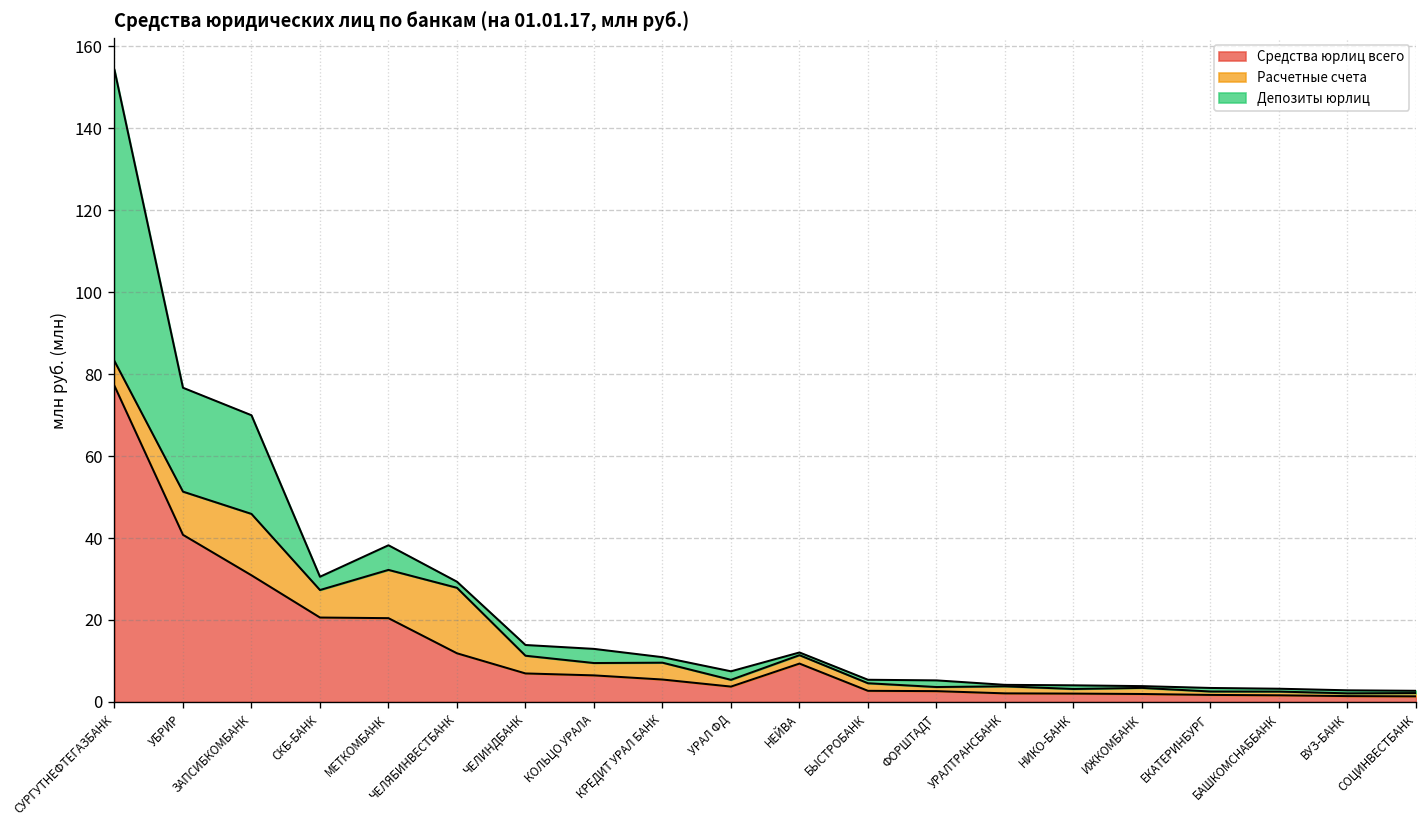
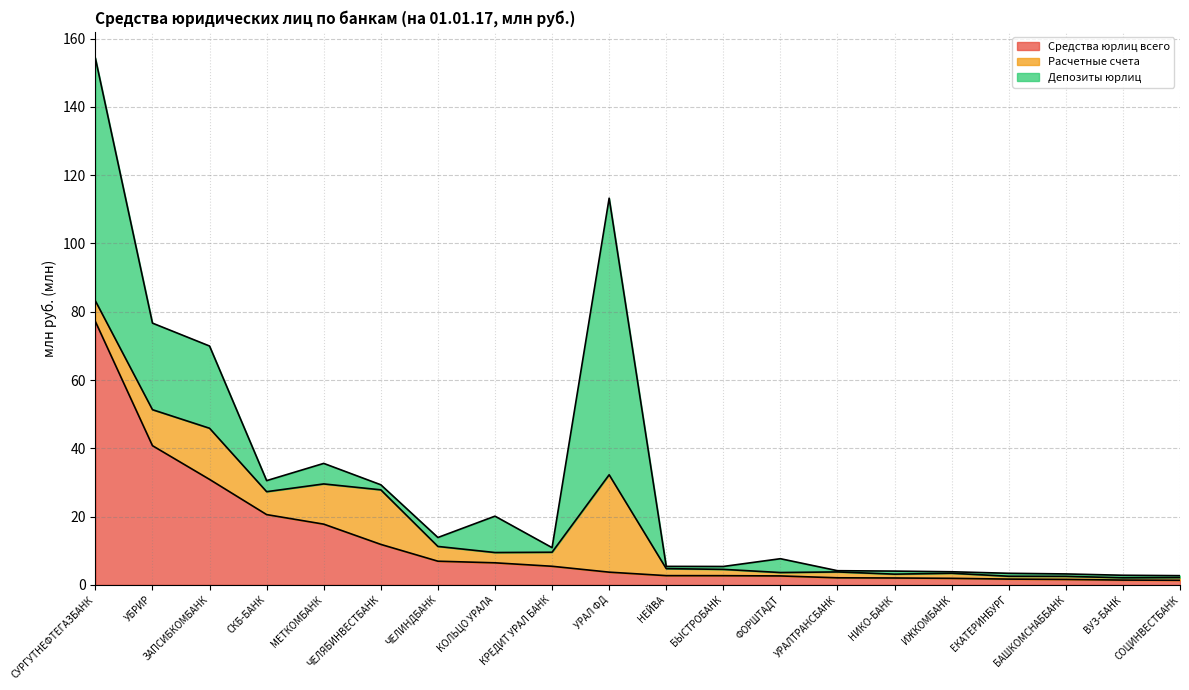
  {
    "Средства юрлиц всего": {
      "СУРГУТНЕФТЕГАЗБАНК": 77,
      "УБРИР": 41,
      "ЗАПСИБКОМБАНК": 31,
      "СКБ-БАНК": 21,
-     "МЕТКОМБАНК": 20,
+     "МЕТКОМБАНК": 18,
      "ЧЕЛЯБИНВЕСТБАНК": 12,
      "ЧЕЛИНДБАНК": 7,
      "КОЛЬЦО УРАЛА": 6,
      "КРЕДИТ УРАЛ БАНК": 5,
      "УРАЛ ФД": 4,
-     "НЕЙВА": 9,
+     "НЕЙВА": 3,
      "БЫСТРОБАНК": 3,
      "ФОРШТАДТ": 3,
      "УРАЛТРАНСБАНК": 2,
      "НИКО-БАНК": 2,
      "ИЖКОМБАНК": 2,
      "ЕКАТЕРИНБУРГ": 2,
      "БАШКОМСНАББАНК": 2,
      "СОЦИНВЕСТБАНК": 1
    },
    "Расчетные счета": {
      "СУРГУТНЕФТЕГАЗБАНК": 6,
      "УБРИР": 11,
      "ЗАПСИБКОМБАНК": 15,
      "СКБ-БАНК": 7,
      "МЕТКОМБАНК": 12,
      "ЧЕЛЯБИНВЕСТБАНК": 16,
      "ЧЕЛИНДБАНК": 4,
      "КОЛЬЦО УРАЛА": 3,
      "КРЕДИТ УРАЛ БАНК": 4,
-     "УРАЛ ФД": 2,
+     "УРАЛ ФД": 29,
      "БЫСТРОБАНК": 2,
      "ФОРШТАДТ": 1,
      "НИКО-БАНК": 1,
      "ЕКАТЕРИНБУРГ": 1
    },
    "Депозиты юрлиц": {
      "СУРГУТНЕФТЕГАЗБАНК": 71,
      "УБРИР": 25,
      "ЗАПСИБКОМБАНК": 24,
      "СКБ-БАНК": 3,
      "МЕТКОМБАНК": 6,
      "ЧЕЛЯБИНВЕСТБАНК": 1,
      "ЧЕЛИНДБАНК": 3,
-     "КОЛЬЦО УРАЛА": 3,
+     "КОЛЬЦО УРАЛА": 11,
      "КРЕДИТ УРАЛ БАНК": 1,
-     "УРАЛ ФД": 2,
+     "УРАЛ ФД": 81,
      "БЫСТРОБАНК": 1,
-     "ФОРШТАДТ": 2,
+     "ФОРШТАДТ": 4,
      "НИКО-БАНК": 1,
      "ЕКАТЕРИНБУРГ": 1
    }
  }
